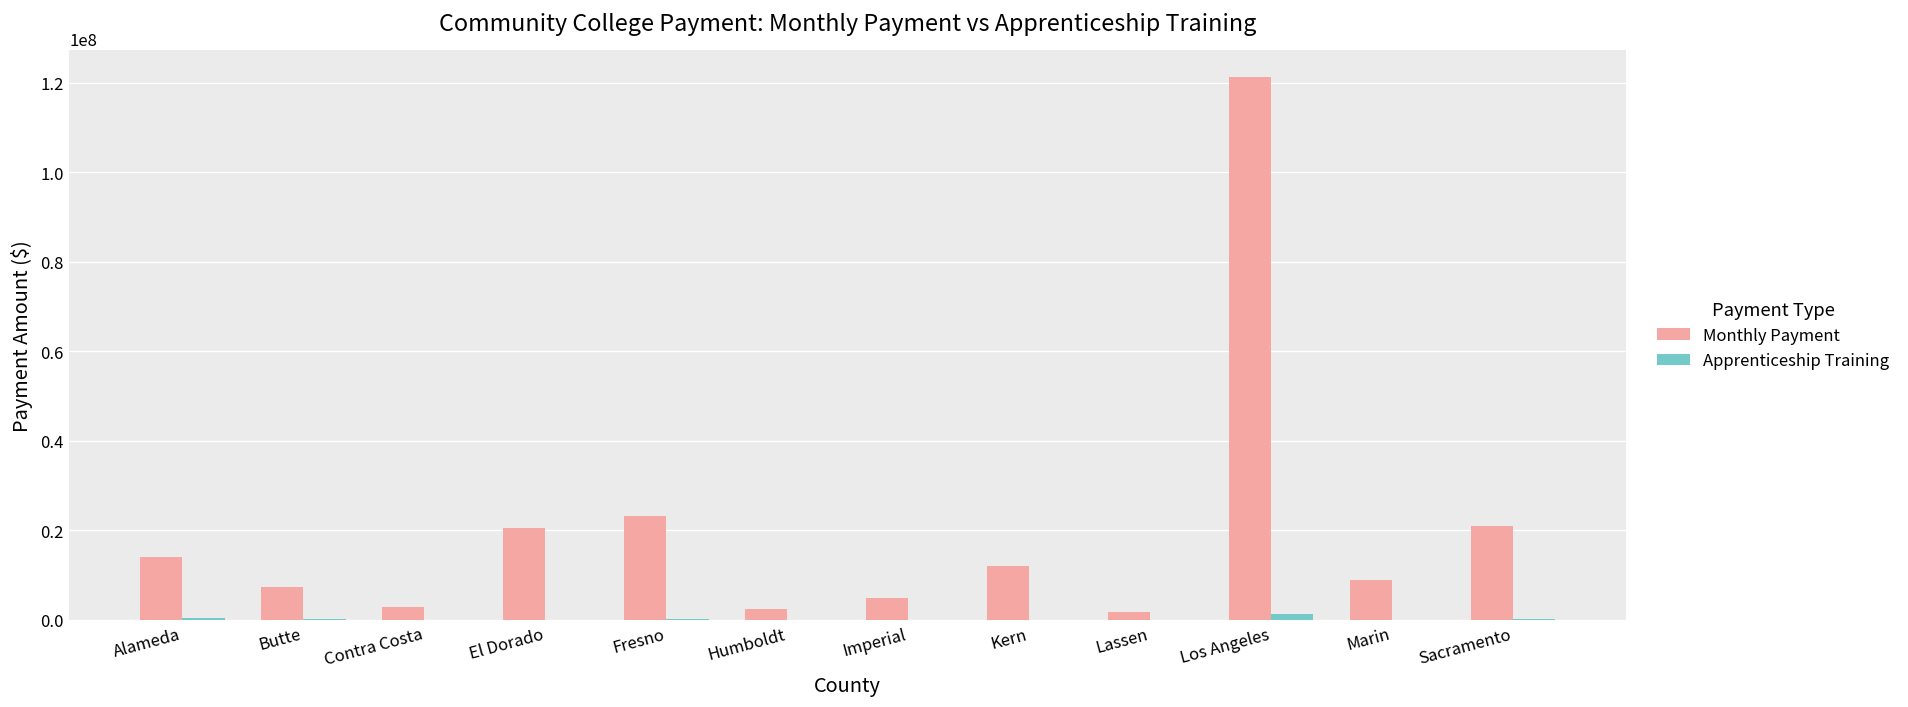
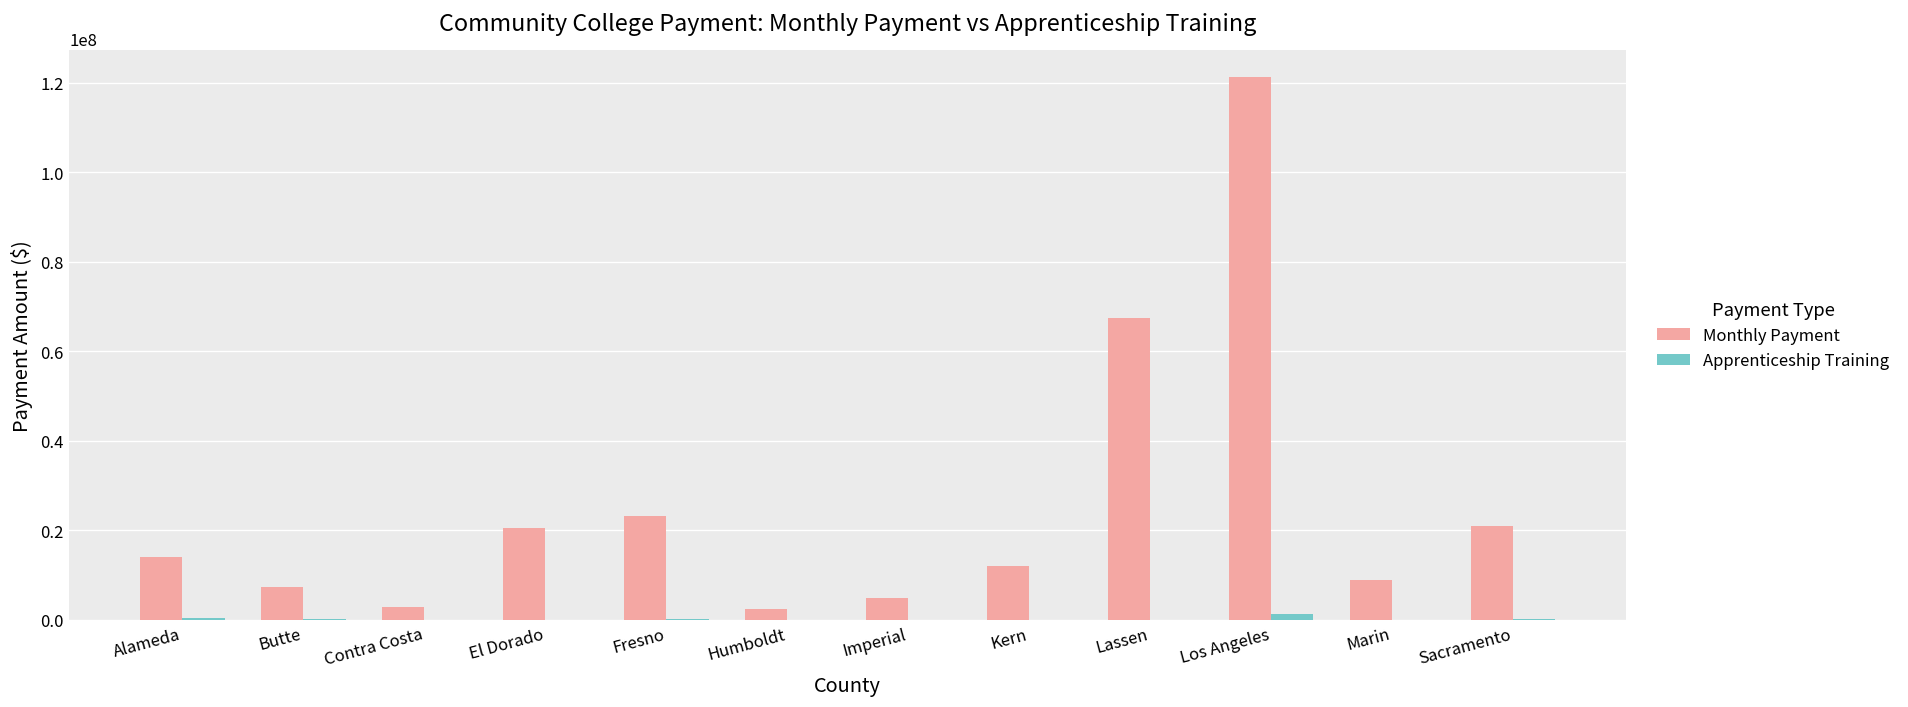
  {
    "Monthly Payment": {
      "Alameda": 14000000,
      "Butte": 7000000,
      "Contra Costa": 3000000,
      "El Dorado": 21000000,
      "Fresno": 23000000,
      "Humboldt": 2000000,
      "Imperial": 5000000,
      "Kern": 12000000,
-     "Lassen": 2000000,
+     "Lassen": 67000000,
      "Los Angeles": 121000000,
      "Marin": 9000000,
      "Sacramento": 21000000
    },
    "Apprenticeship Training": {
      "El Dorado": 0,
      "Humboldt": 0,
      "Imperial": 0,
      "Kern": 0,
      "Lassen": 0,
      "Los Angeles": 1000000,
      "Marin": 0
    }
  }
